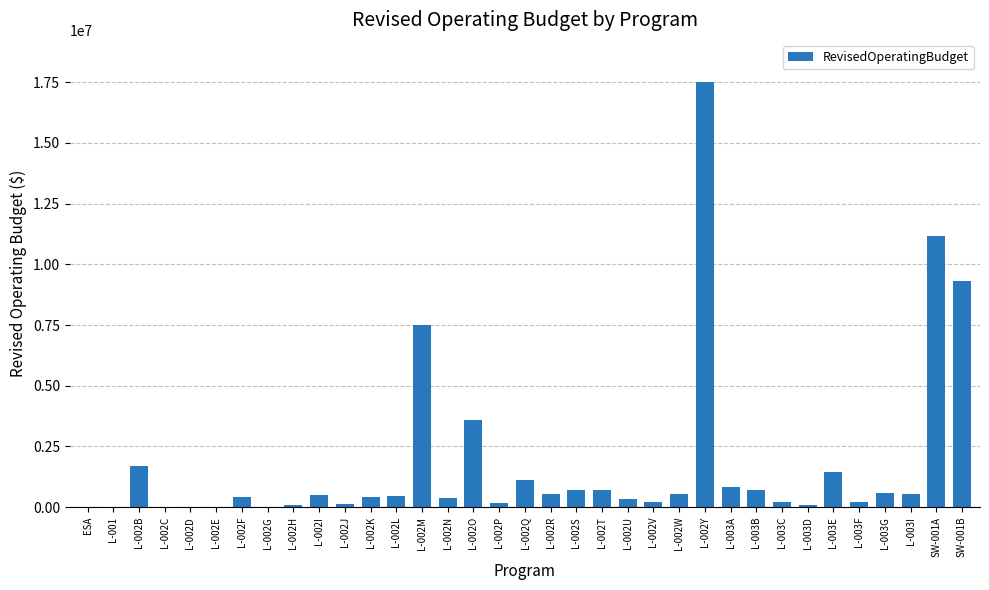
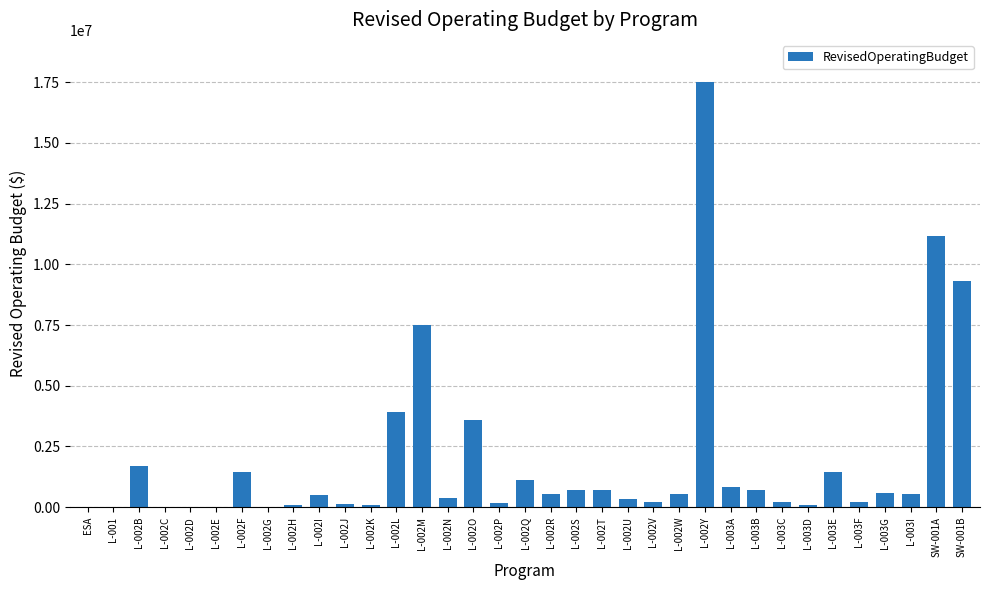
  {
    "ESA": 0,
    "L-001": 0,
    "L-002B": 1700000,
    "L-002C": 0,
    "L-002D": 0,
    "L-002E": 0,
-   "L-002F": 400000,
+   "L-002F": 1400000,
    "L-002G": 0,
    "L-002I": 500000,
    "L-002J": 100000,
-   "L-002K": 400000,
-   "L-002L": 400000,
+   "L-002K": 100000,
+   "L-002L": 3900000,
    "L-002M": 7500000,
    "L-002N": 400000,
    "L-002O": 3600000,
    "L-002P": 200000,
    "L-002Q": 1100000,
    "L-002R": 500000,
    "L-002S": 700000,
    "L-002T": 700000,
    "L-002U": 300000,
    "L-002V": 200000,
    "L-002W": 500000,
    "L-002Y": 17500000,
    "L-003A": 800000,
    "L-003B": 700000,
    "L-003C": 200000,
    "L-003E": 1400000,
    "L-003F": 200000,
    "L-003G": 600000,
    "L-003I": 500000,
    "SW-001A": 11200000,
    "SW-001B": 9300000
  }
